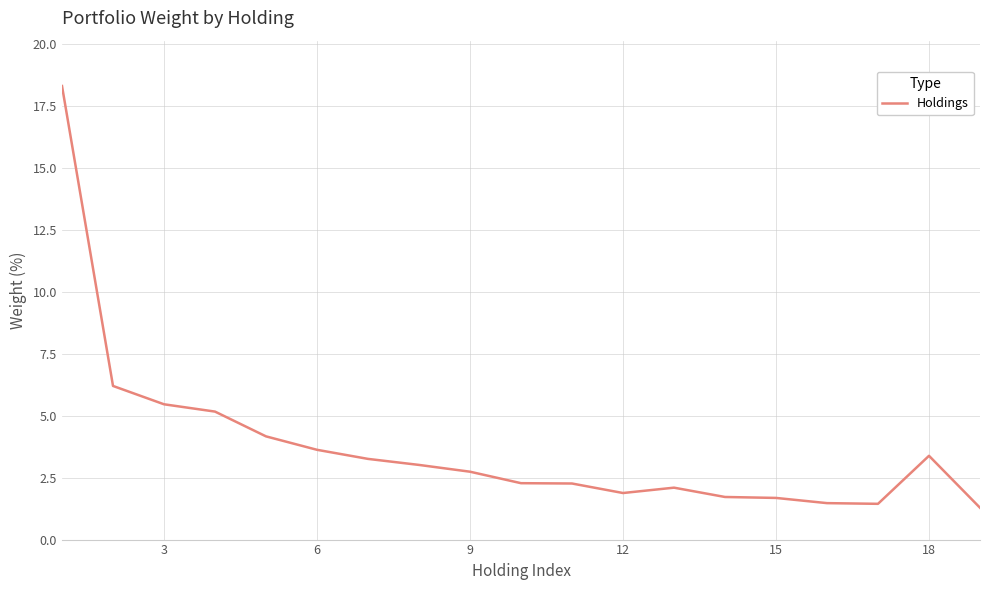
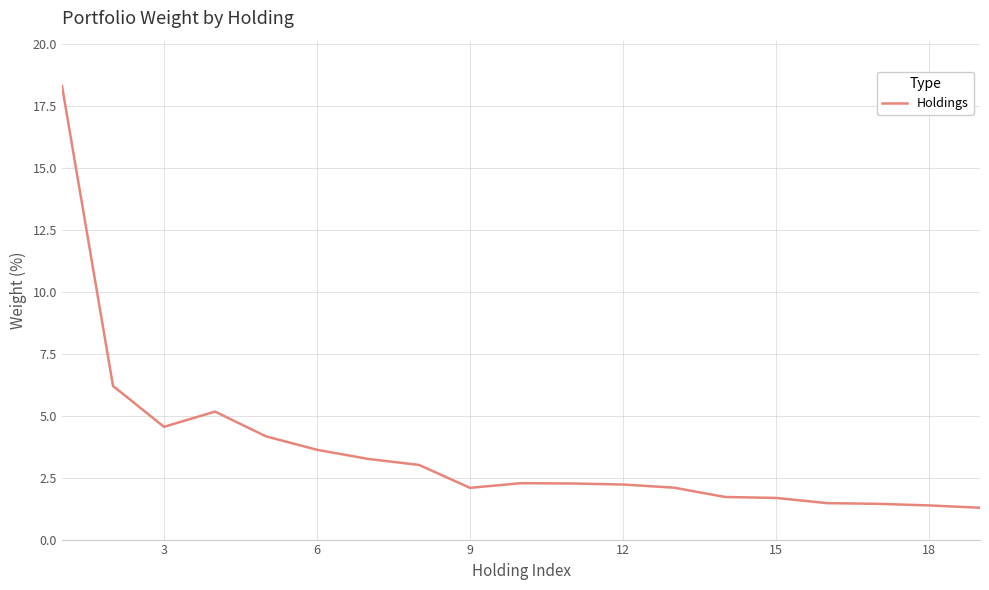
  {
-   "3": 5.5,
+   "3": 4.6,
    "6": 3.6,
-   "9": 2.7,
-   "12": 1.9,
+   "9": 2.1,
+   "12": 2.2,
    "15": 1.7,
-   "18": 3.4
+   "18": 1.4
  }
